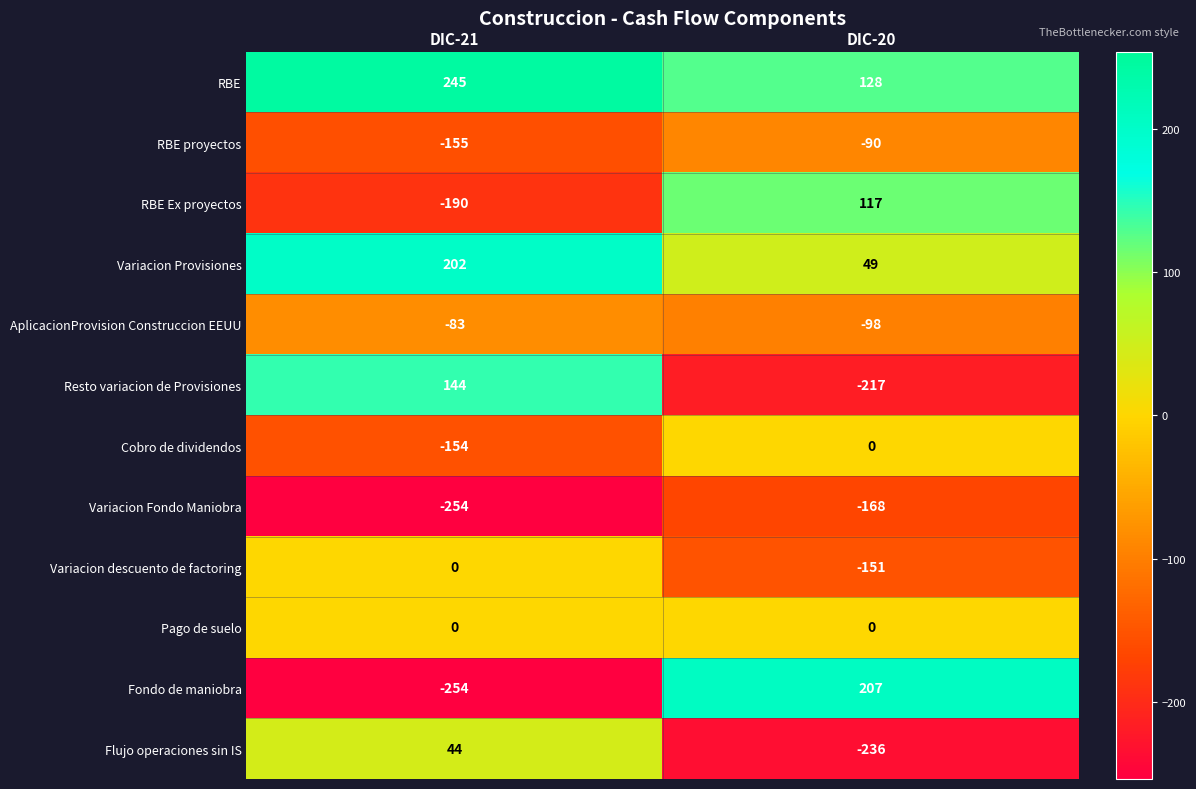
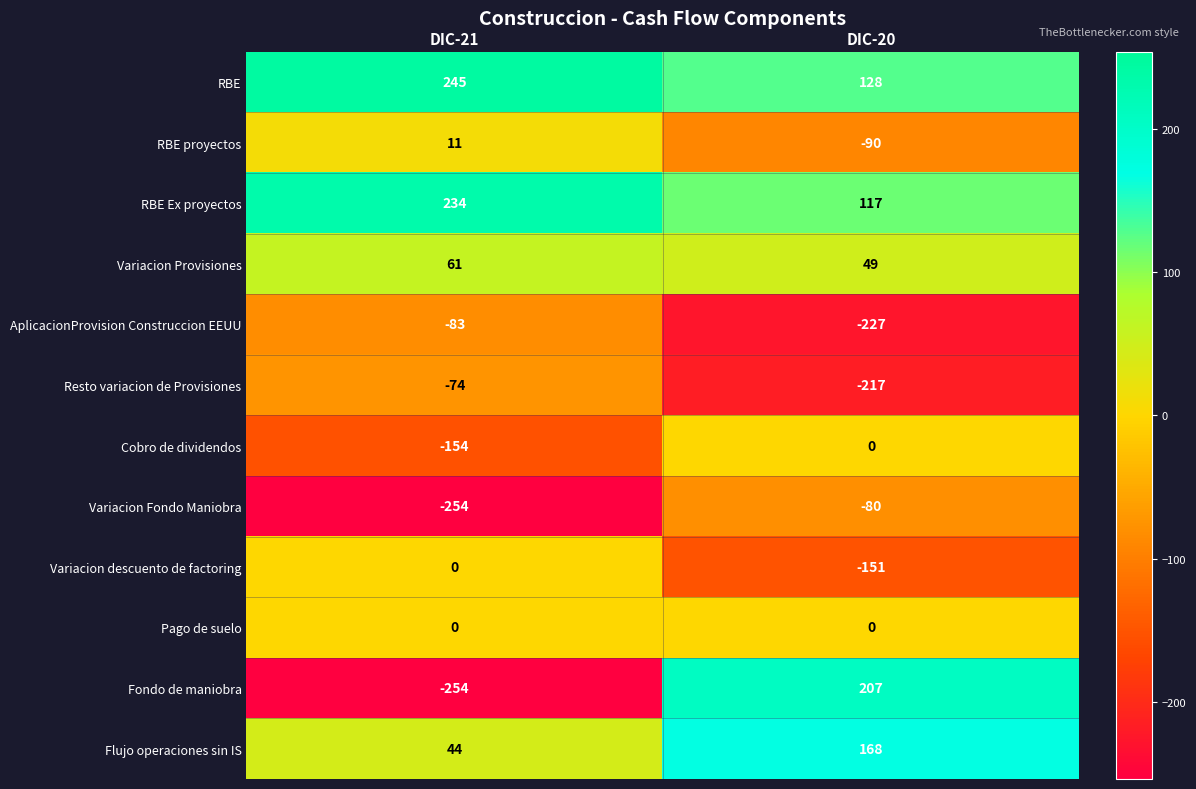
  {
    "RBE": {
      "DIC-21": 245,
      "DIC-20": 128
    },
    "RBE proyectos": {
-     "DIC-21": -155,
+     "DIC-21": 11,
      "DIC-20": -90
    },
    "RBE Ex proyectos": {
-     "DIC-21": -190,
+     "DIC-21": 234,
      "DIC-20": 117
    },
    "Variacion Provisiones": {
-     "DIC-21": 202,
+     "DIC-21": 61,
      "DIC-20": 49
    },
    "AplicacionProvision Construccion EEUU": {
      "DIC-21": -83,
-     "DIC-20": -98
+     "DIC-20": -227
    },
    "Resto variacion de Provisiones": {
-     "DIC-21": 144,
+     "DIC-21": -74,
      "DIC-20": -217
    },
    "Cobro de dividendos": {
      "DIC-21": -154,
      "DIC-20": 0
    },
    "Variacion Fondo Maniobra": {
      "DIC-21": -254,
-     "DIC-20": -168
+     "DIC-20": -80
    },
    "Variacion descuento de factoring": {
      "DIC-21": 0,
      "DIC-20": -151
    },
    "Pago de suelo": {
      "DIC-21": 0,
      "DIC-20": 0
    },
    "Fondo de maniobra": {
      "DIC-21": -254,
      "DIC-20": 207
    },
    "Flujo operaciones sin IS": {
      "DIC-21": 44,
-     "DIC-20": -236
+     "DIC-20": 168
    }
  }
